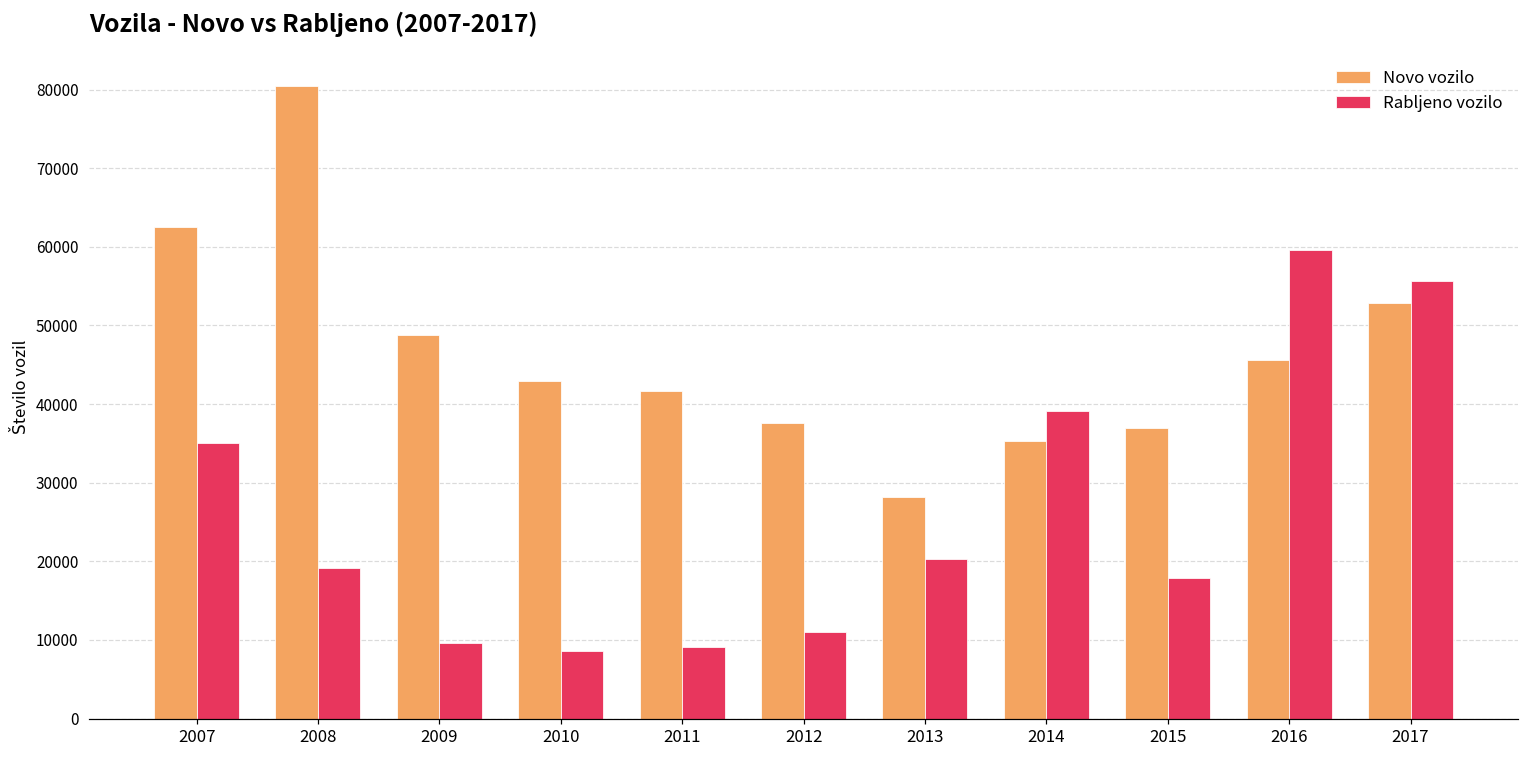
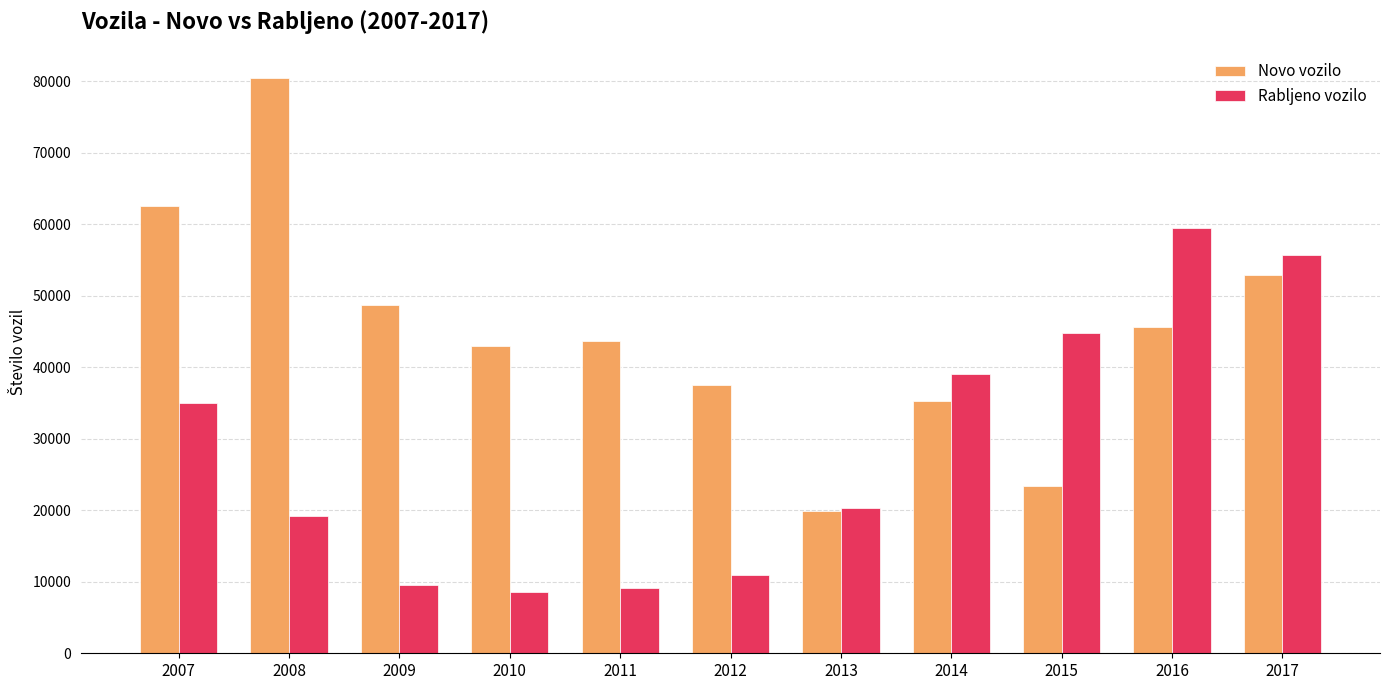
  {
    "Novo vozilo": {
      "2007": 63000,
      "2008": 80000,
      "2009": 49000,
      "2010": 43000,
-     "2011": 42000,
+     "2011": 44000,
      "2012": 38000,
-     "2013": 28000,
+     "2013": 20000,
      "2014": 35000,
-     "2015": 37000,
+     "2015": 23000,
      "2016": 46000,
      "2017": 53000
    },
    "Rabljeno vozilo": {
      "2007": 35000,
      "2008": 19000,
      "2009": 10000,
      "2010": 9000,
      "2011": 9000,
      "2012": 11000,
      "2013": 20000,
      "2014": 39000,
-     "2015": 18000,
+     "2015": 45000,
      "2016": 60000,
      "2017": 56000
    }
  }
